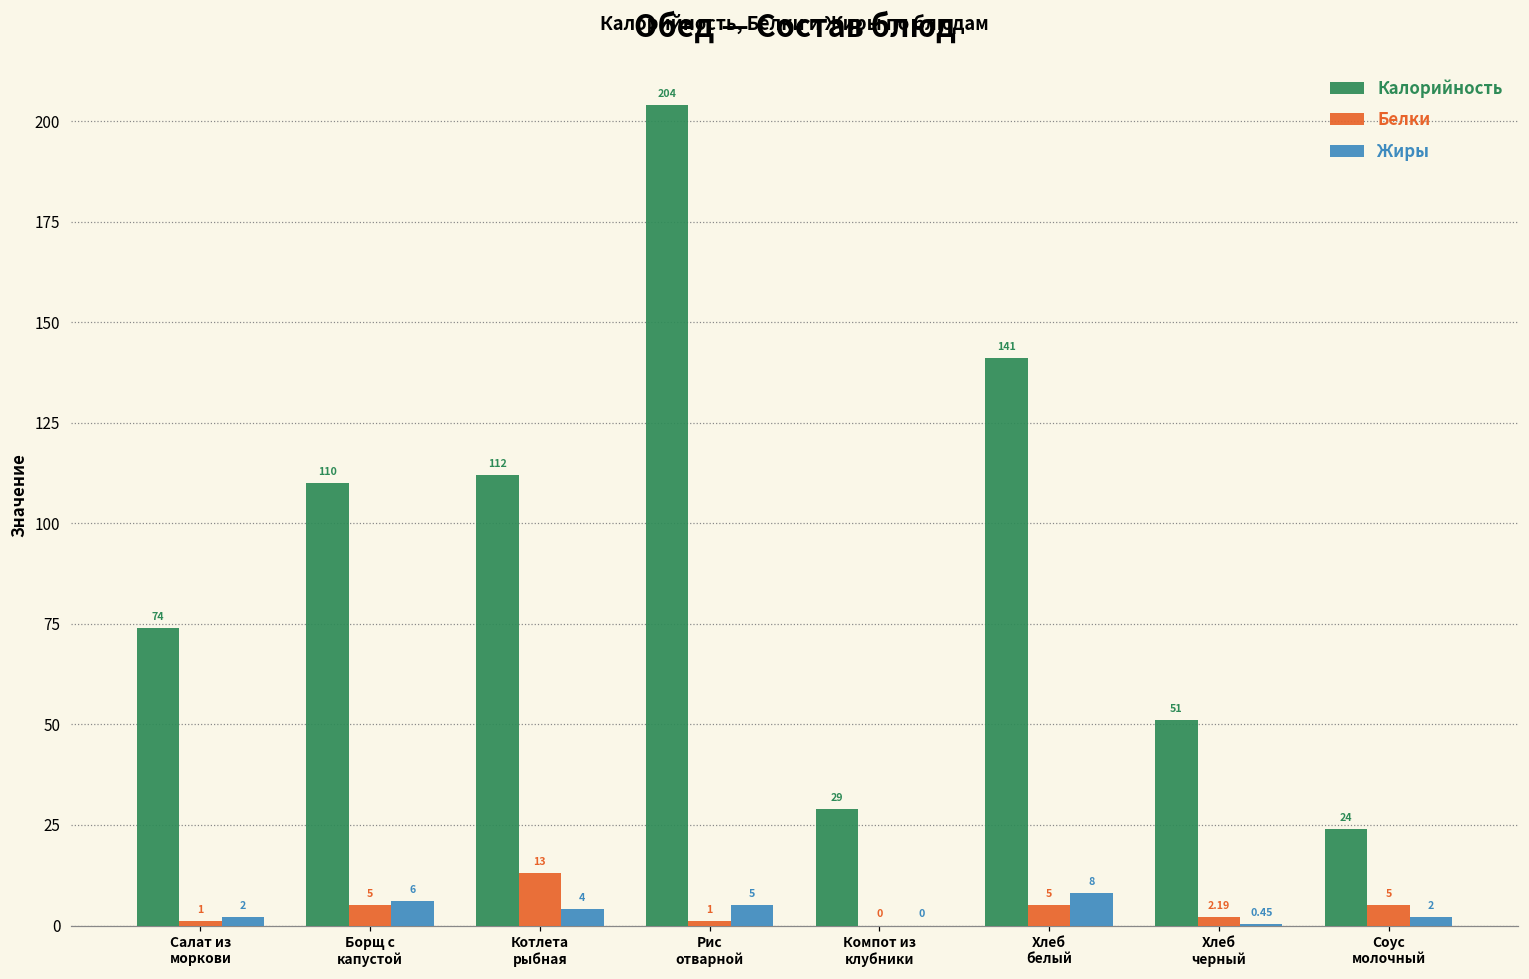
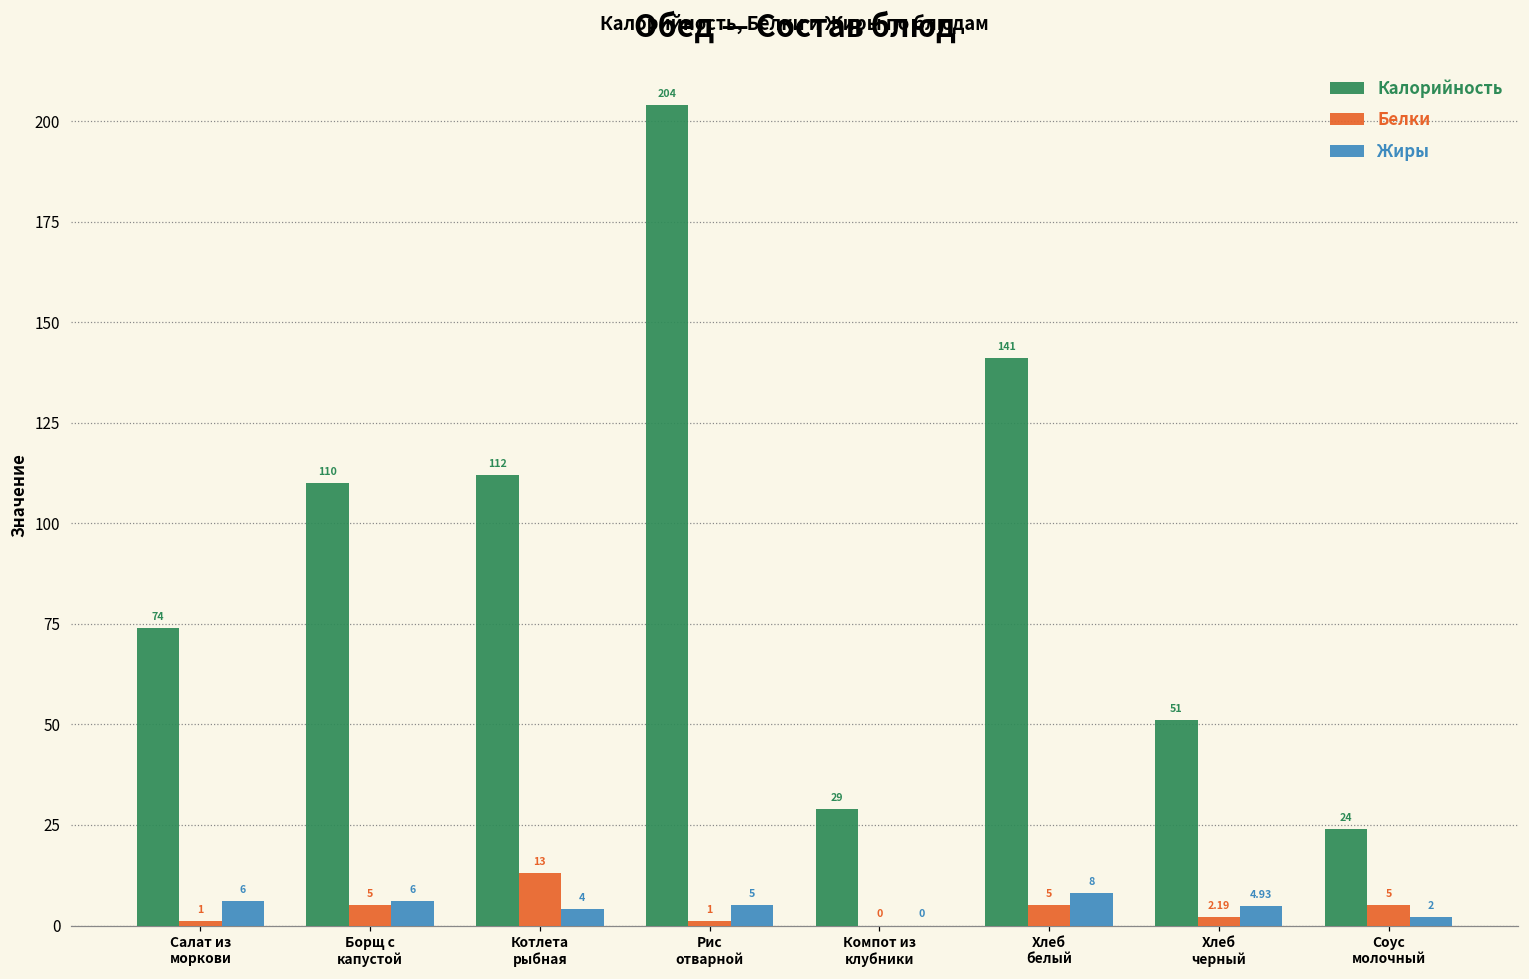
  {
    "Калорийность": {
      "Салат из моркови": 74,
      "Борщ с капустой": 110,
      "Котлета рыбная": 112,
      "Рис отварной": 204,
      "Компот из клубники": 29,
      "Хлеб белый": 141,
      "Хлеб черный": 51,
      "Соус молочный": 24
    },
    "Белки": {
      "Салат из моркови": 1,
      "Борщ с капустой": 5,
      "Котлета рыбная": 13,
      "Рис отварной": 1,
      "Компот из клубники": 0,
      "Хлеб белый": 5,
      "Хлеб черный": 2.19,
      "Соус молочный": 5
    },
    "Жиры": {
-     "Салат из моркови": 2,
+     "Салат из моркови": 6,
      "Борщ с капустой": 6,
      "Котлета рыбная": 4,
      "Рис отварной": 5,
      "Компот из клубники": 0,
      "Хлеб белый": 8,
-     "Хлеб черный": 0.45,
+     "Хлеб черный": 4.93,
      "Соус молочный": 2
    }
  }
